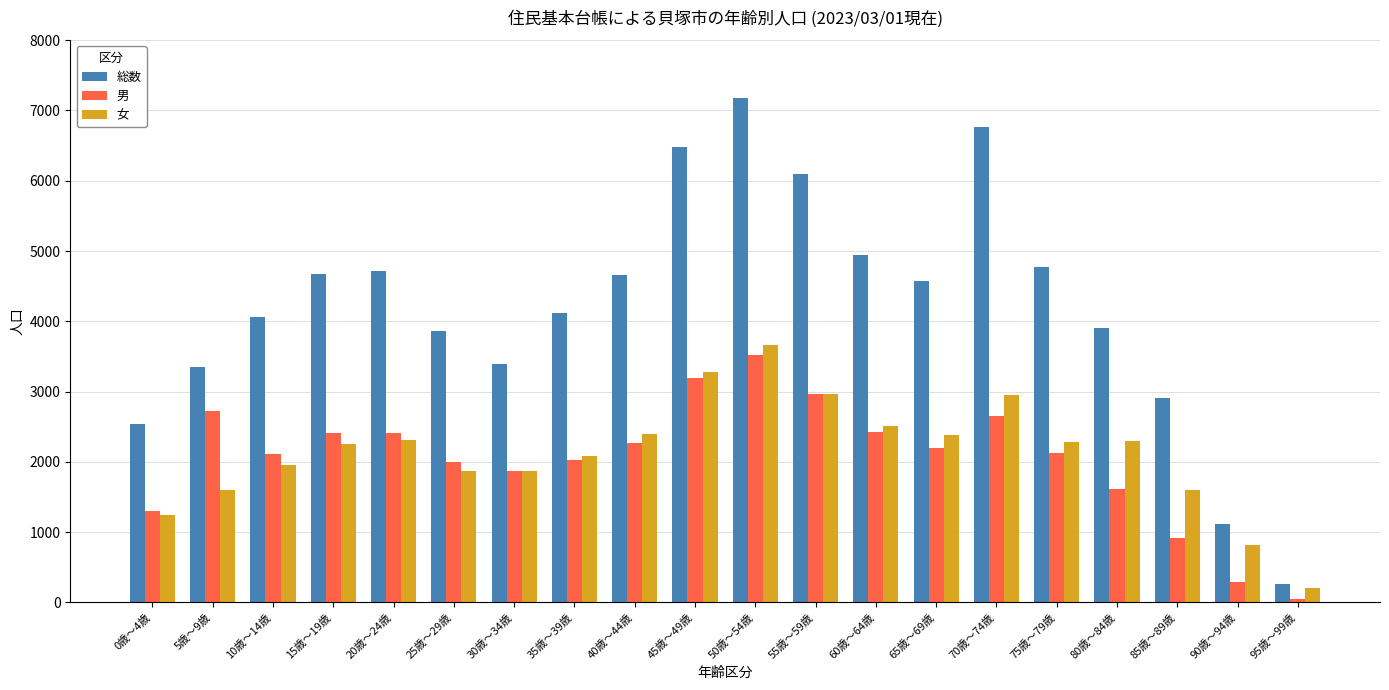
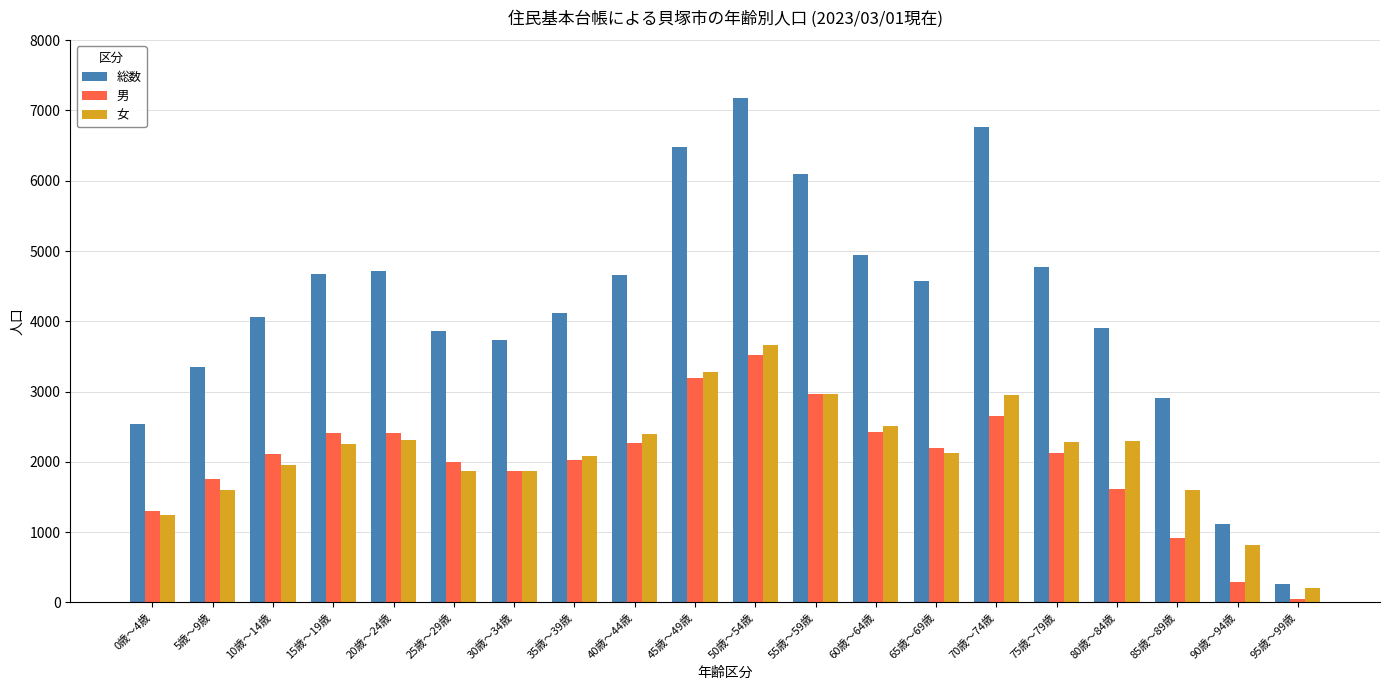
  {
    "総数": {
      "0歳～4歳": 2500,
      "5歳～9歳": 3300,
      "10歳～14歳": 4100,
      "15歳～19歳": 4700,
      "20歳～24歳": 4700,
      "25歳～29歳": 3900,
-     "30歳～34歳": 3400,
+     "30歳～34歳": 3700,
      "35歳～39歳": 4100,
      "40歳～44歳": 4700,
      "45歳～49歳": 6500,
      "50歳～54歳": 7200,
      "55歳～59歳": 6100,
      "60歳～64歳": 4900,
      "65歳～69歳": 4600,
      "70歳～74歳": 6800,
      "75歳～79歳": 4800,
      "80歳～84歳": 3900,
      "85歳～89歳": 2900,
      "90歳～94歳": 1100,
      "95歳～99歳": 300
    },
    "男": {
      "0歳～4歳": 1300,
-     "5歳～9歳": 2700,
+     "5歳～9歳": 1800,
      "10歳～14歳": 2100,
      "15歳～19歳": 2400,
      "20歳～24歳": 2400,
      "25歳～29歳": 2000,
      "30歳～34歳": 1900,
      "35歳～39歳": 2000,
      "40歳～44歳": 2300,
      "45歳～49歳": 3200,
      "50歳～54歳": 3500,
      "55歳～59歳": 3000,
      "60歳～64歳": 2400,
      "65歳～69歳": 2200,
      "70歳～74歳": 2700,
      "75歳～79歳": 2100,
      "80歳～84歳": 1600,
      "85歳～89歳": 900,
      "90歳～94歳": 300,
      "95歳～99歳": 100
    },
    "女": {
      "0歳～4歳": 1200,
      "5歳～9歳": 1600,
      "10歳～14歳": 2000,
      "15歳～19歳": 2300,
      "20歳～24歳": 2300,
      "25歳～29歳": 1900,
      "30歳～34歳": 1900,
      "35歳～39歳": 2100,
      "40歳～44歳": 2400,
      "45歳～49歳": 3300,
      "50歳～54歳": 3700,
      "55歳～59歳": 3000,
      "60歳～64歳": 2500,
-     "65歳～69歳": 2400,
+     "65歳～69歳": 2100,
      "70歳～74歳": 2900,
      "75歳～79歳": 2300,
      "80歳～84歳": 2300,
      "85歳～89歳": 1600,
      "90歳～94歳": 800,
      "95歳～99歳": 200
    }
  }
